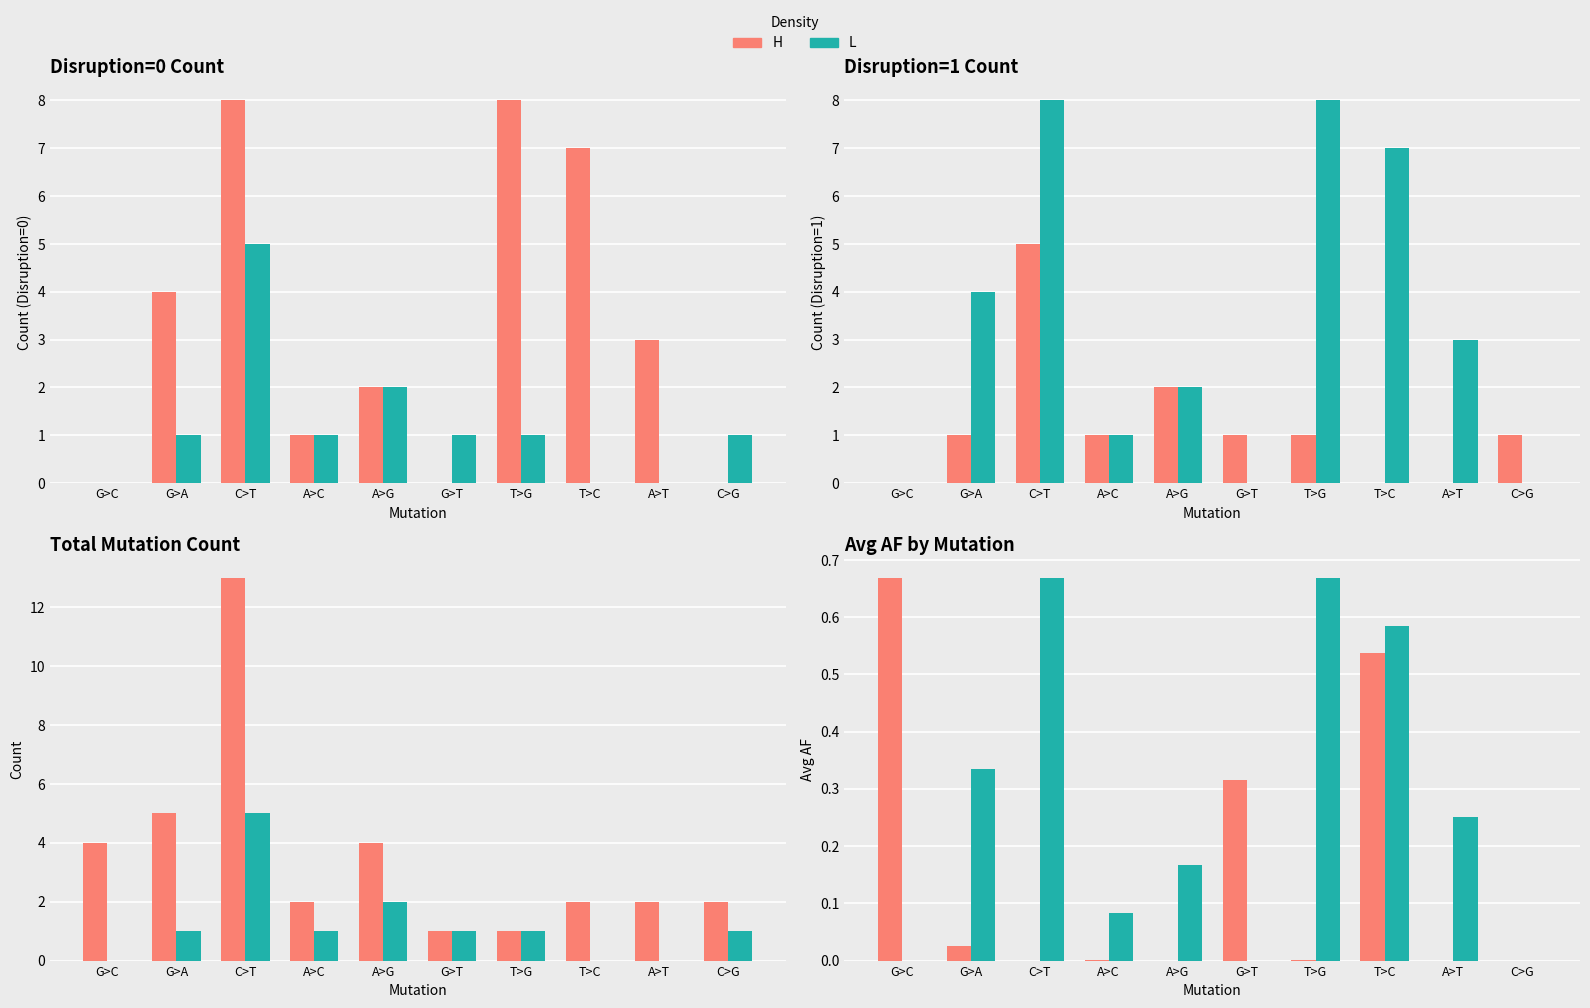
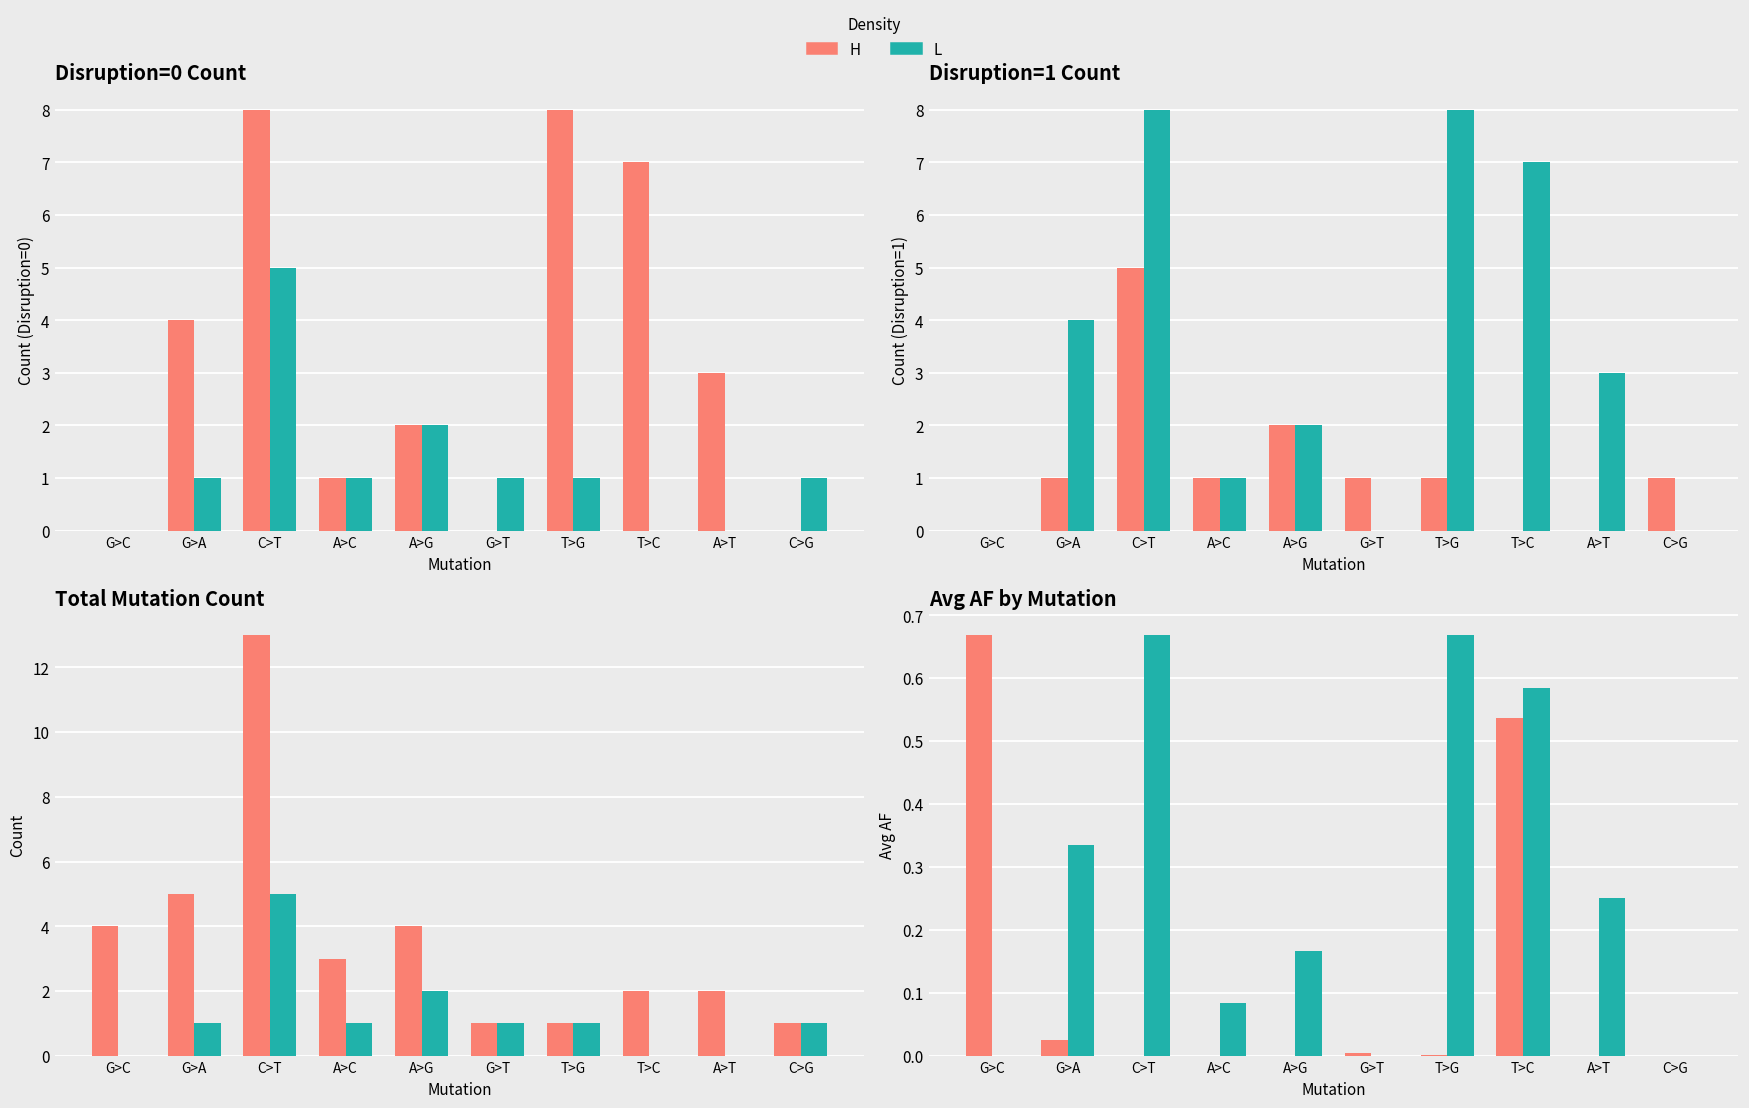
  {
    "Disruption=0 Count": {
      "H": {
        "G>C": 0.0,
        "G>A": 4.0,
        "C>T": 8.0,
        "A>C": 1.0,
        "A>G": 2.0,
        "G>T": 0.0,
        "T>G": 8.0,
        "T>C": 7.0,
        "A>T": 3.0,
        "C>G": 0.0
      },
      "L": {
        "G>C": 0.0,
        "G>A": 1.0,
        "C>T": 5.0,
        "A>C": 1.0,
        "A>G": 2.0,
        "G>T": 1.0,
        "T>G": 1.0,
        "T>C": 0.0,
        "A>T": 0.0,
        "C>G": 1.0
      }
    },
    "Disruption=1 Count": {
      "H": {
        "G>C": 0.0,
        "G>A": 1.0,
        "C>T": 5.0,
        "A>C": 1.0,
        "A>G": 2.0,
        "G>T": 1.0,
        "T>G": 1.0,
        "T>C": 0.0,
        "A>T": 0.0,
        "C>G": 1.0
      },
      "L": {
        "G>C": 0.0,
        "G>A": 4.0,
        "C>T": 8.0,
        "A>C": 1.0,
        "A>G": 2.0,
        "G>T": 0.0,
        "T>G": 8.0,
        "T>C": 7.0,
        "A>T": 3.0,
        "C>G": 0.0
      }
    },
    "Total Mutation Count": {
      "H": {
        "G>C": 4,
        "G>A": 5,
        "C>T": 13,
-       "A>C": 2,
+       "A>C": 3,
        "A>G": 4,
        "G>T": 1,
        "T>G": 1,
        "T>C": 2,
        "A>T": 2,
-       "C>G": 2
+       "C>G": 1
      },
      "L": {
        "G>C": 0,
        "G>A": 1,
        "C>T": 5,
        "A>C": 1,
        "A>G": 2,
        "G>T": 1,
        "T>G": 1,
        "T>C": 0,
        "A>T": 0,
        "C>G": 1
      }
    },
    "Avg AF by Mutation": {
      "H": {
        "G>C": 0.67,
        "G>A": 0.03,
-       "G>T": 0.32,
+       "G>T": 0.00,
        "T>C": 0.54
      },
      "L": {
        "G>C": 0.00,
        "G>A": 0.33,
        "C>T": 0.67,
        "A>C": 0.08,
        "A>G": 0.17,
        "G>T": 0.00,
        "T>G": 0.67,
        "T>C": 0.58,
        "A>T": 0.25,
        "C>G": 0.00
      }
    }
  }
